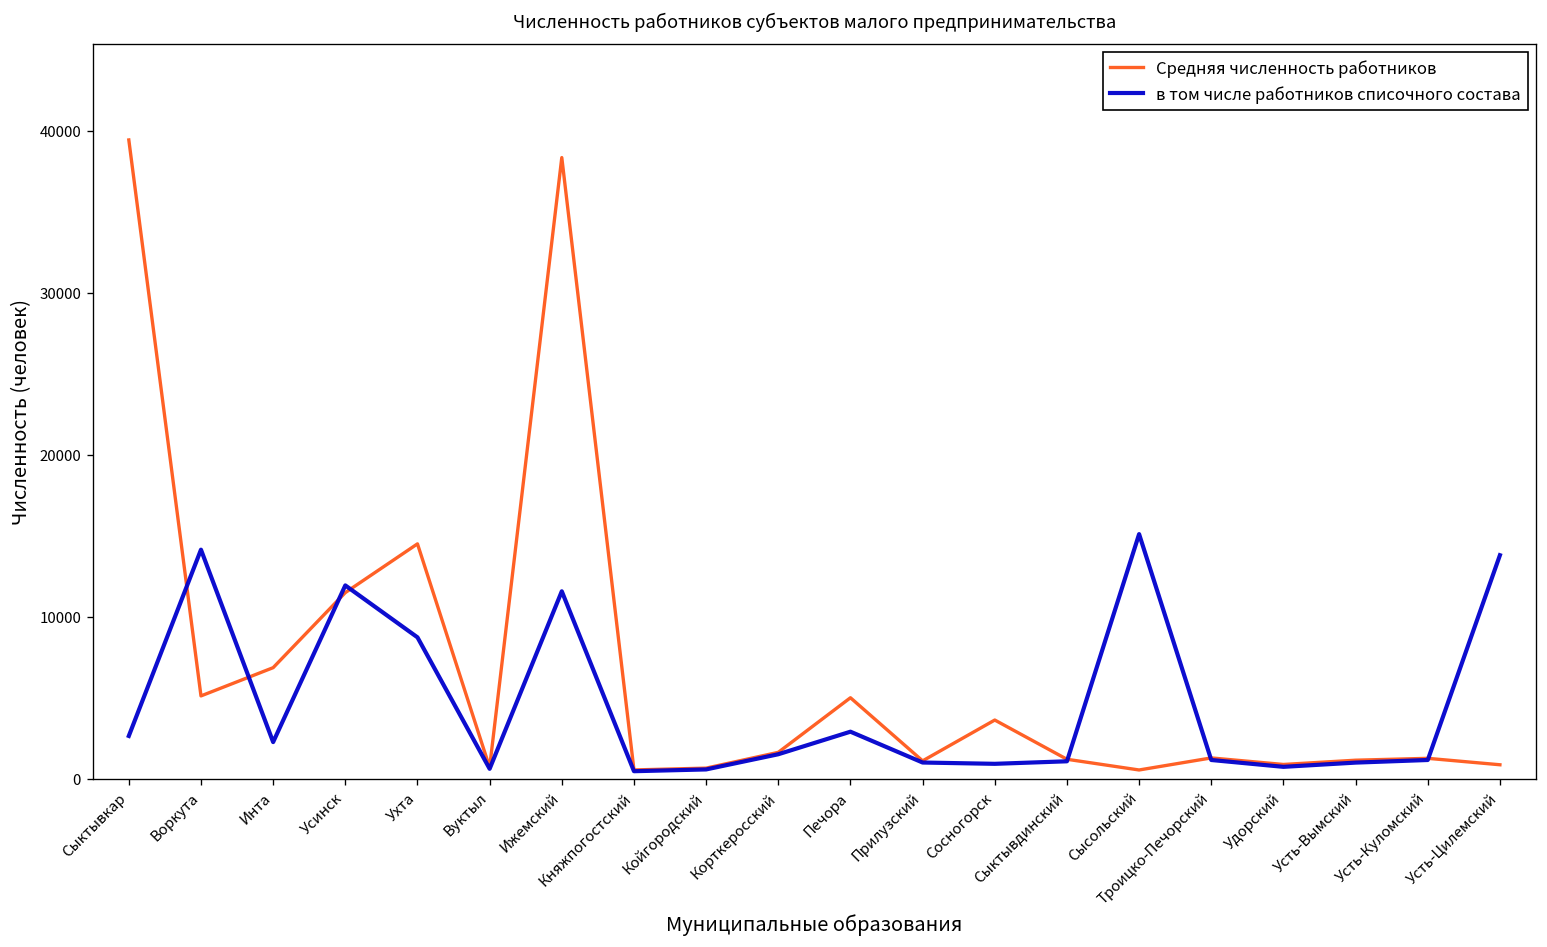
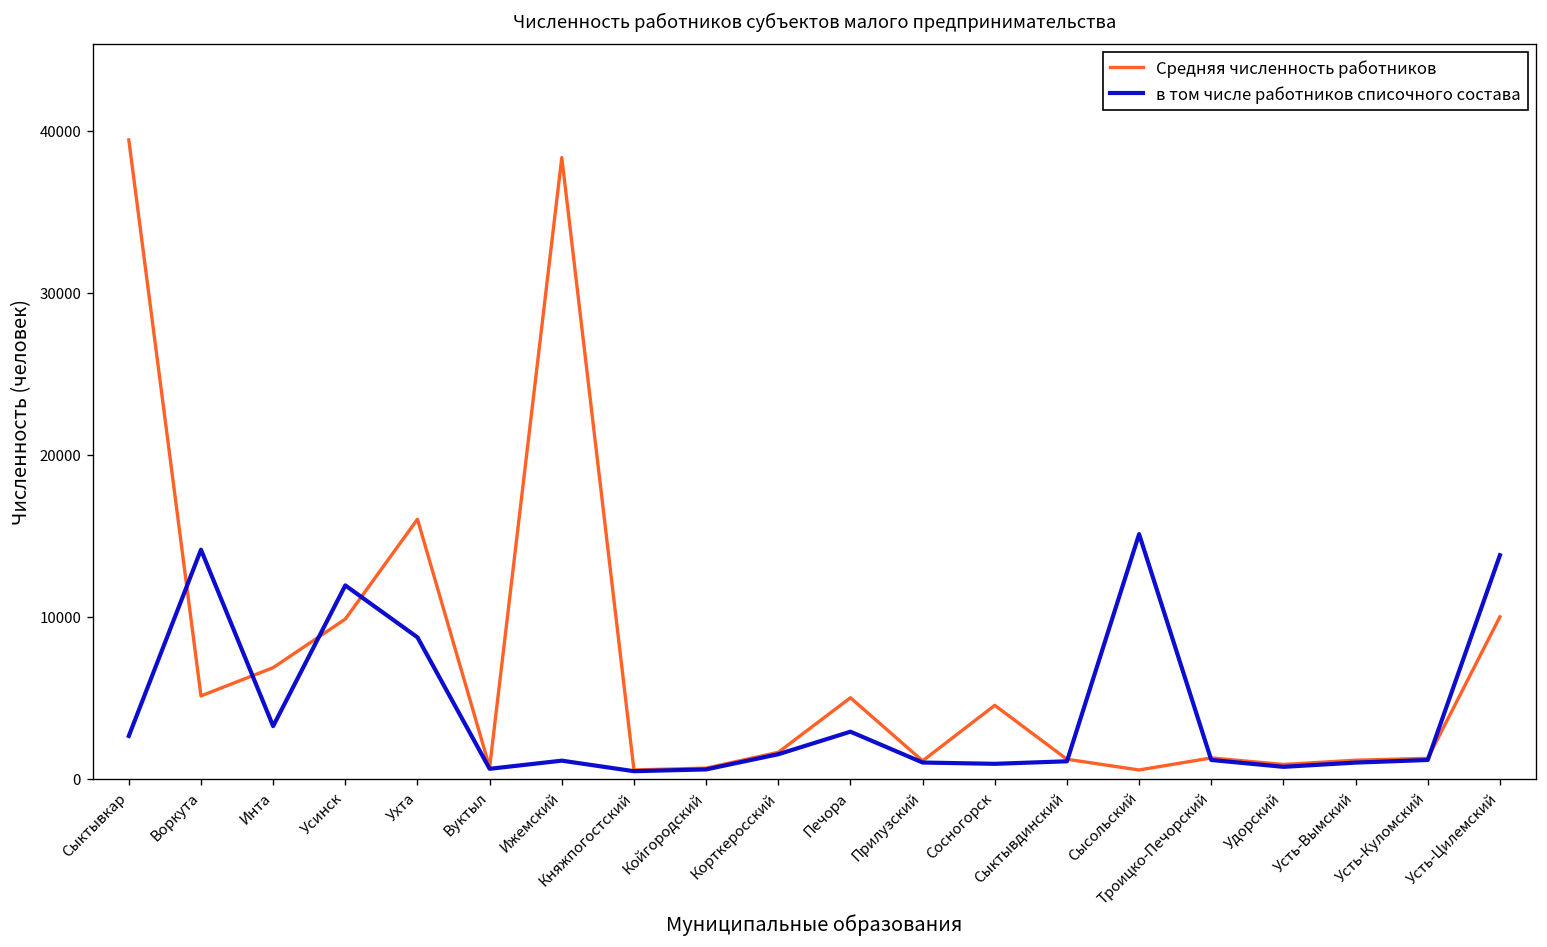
  {
    "Cредняя численность работников": {
      "Сыктывкар": 39400,
      "Воркута": 5100,
      "Инта": 6900,
-     "Усинск": 11500,
-     "Ухта": 14500,
+     "Усинск": 9900,
+     "Ухта": 16000,
      "Ижемский": 38300,
      "Печора": 5000,
-     "Сосногорск": 3600,
+     "Сосногорск": 4500,
      "Сысольский": 500,
-     "Усть-Цилемский": 900
+     "Усть-Цилемский": 10000
    },
    "в том числе работников списочного состава": {
      "Сыктывкар": 2600,
      "Воркута": 14100,
-     "Инта": 2300,
+     "Инта": 3200,
      "Усинск": 11900,
      "Ухта": 8700,
-     "Ижемский": 11600,
+     "Ижемский": 1100,
      "Печора": 2900,
      "Сосногорск": 900,
      "Сысольский": 15100,
      "Усть-Цилемский": 13800
    }
  }
